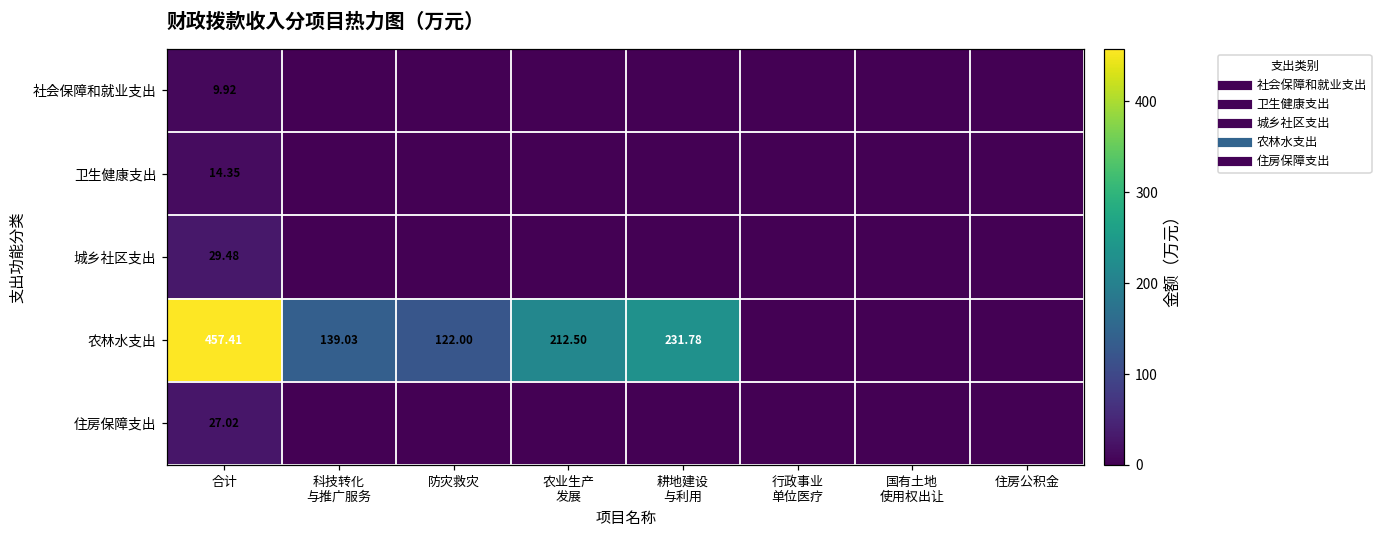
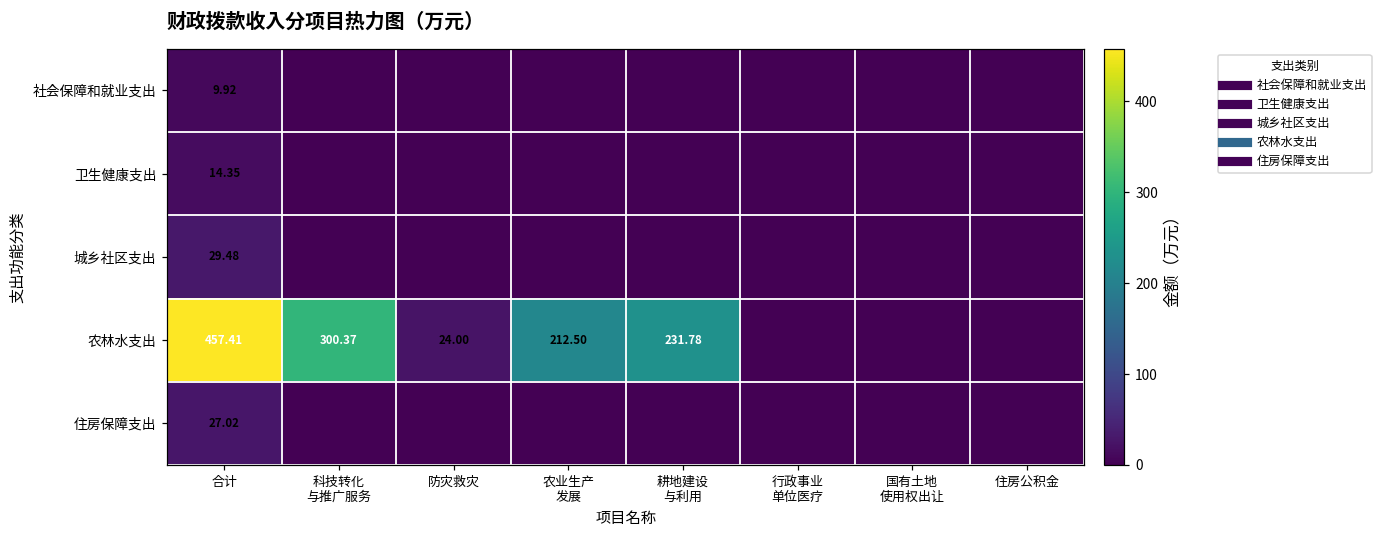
  {
    "社会保障和就业支出": {
      "合计": 9.92
    },
    "卫生健康支出": {
      "合计": 14.35
    },
    "城乡社区支出": {
      "合计": 29.48
    },
    "农林水支出": {
      "合计": 457.41,
-     "科技转化 与推广服务": 139.03,
-     "防灾救灾": 122.00,
+     "科技转化 与推广服务": 300.37,
+     "防灾救灾": 24.00,
      "农业生产 发展": 212.50,
      "耕地建设 与利用": 231.78
    },
    "住房保障支出": {
      "合计": 27.02
    }
  }
